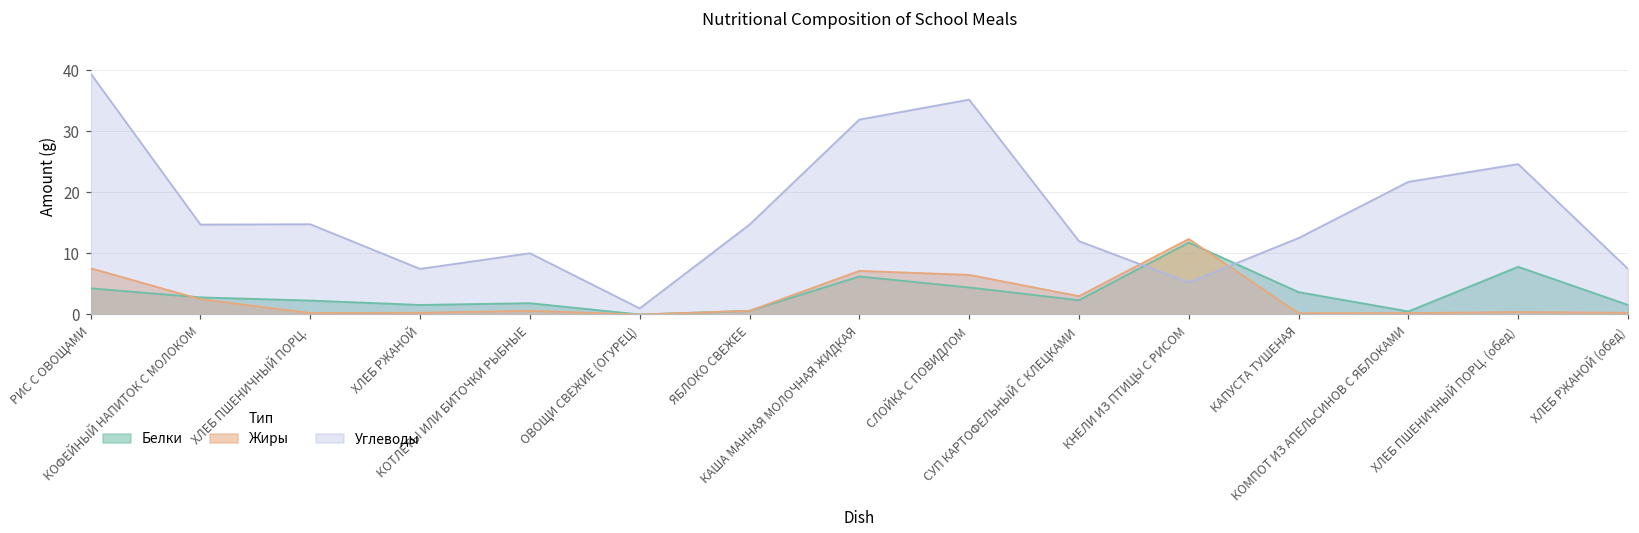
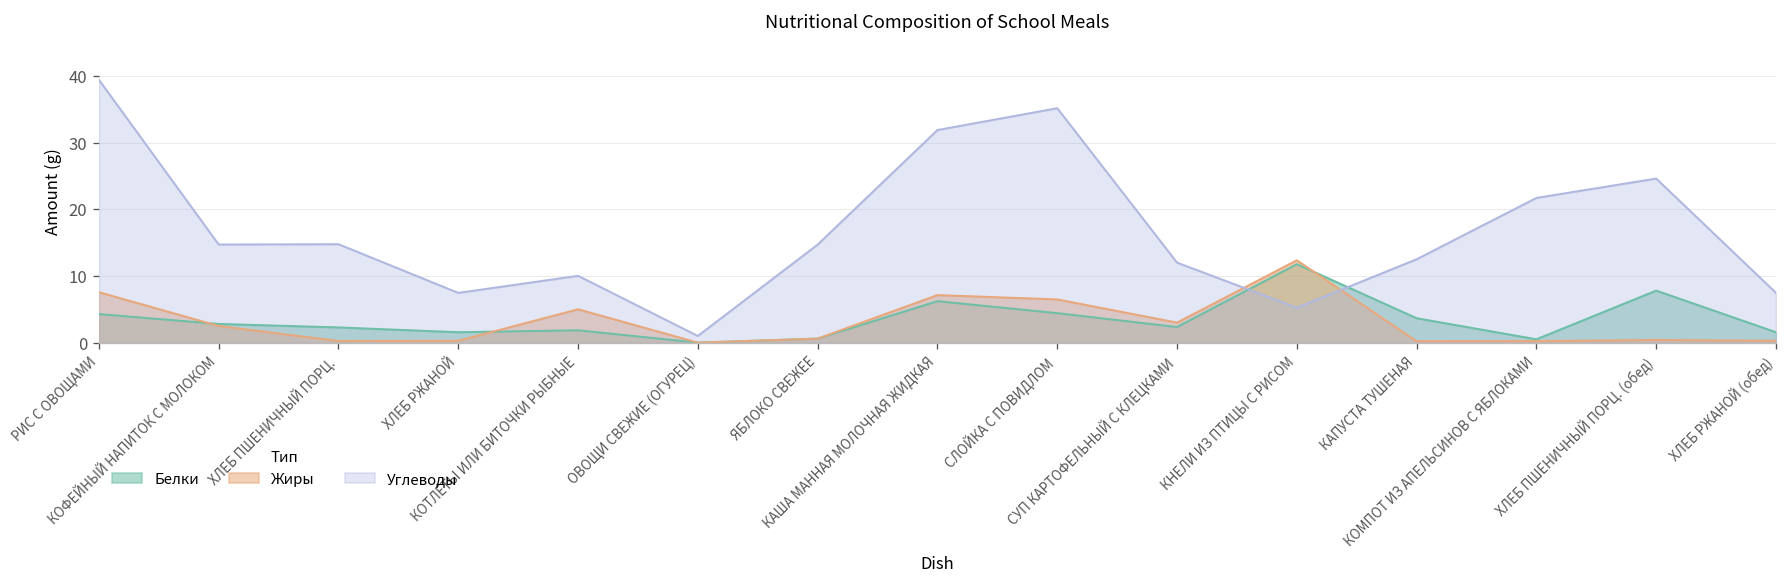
  {
    "Белки": {
      "РИС С ОВОЩАМИ": 4,
      "ХЛЕБ ПШЕНИЧНЫЙ ПОРЦ.": 2,
      "ХЛЕБ РЖАНОЙ": 2,
      "КОТЛЕТЫ ИЛИ БИТОЧКИ РЫБНЫЕ": 2,
      "КАША МАННАЯ МОЛОЧНАЯ ЖИДКАЯ": 6,
      "СЛОЙКА С ПОВИДЛОМ": 4,
      "СУП КАРТОФЕЛЬНЫЙ С КЛЕЦКАМИ": 2,
      "КНЕЛИ ИЗ ПТИЦЫ С РИСОМ": 12,
      "КАПУСТА ТУШЕНАЯ": 4,
      "ХЛЕБ ПШЕНИЧНЫЙ ПОРЦ. (обед)": 8,
      "ХЛЕБ РЖАНОЙ (обед)": 2
    },
    "Жиры": {
      "РИС С ОВОЩАМИ": 8,
      "ХЛЕБ ПШЕНИЧНЫЙ ПОРЦ.": 0,
      "ХЛЕБ РЖАНОЙ": 0,
-     "КОТЛЕТЫ ИЛИ БИТОЧКИ РЫБНЫЕ": 1,
+     "КОТЛЕТЫ ИЛИ БИТОЧКИ РЫБНЫЕ": 5,
      "КАША МАННАЯ МОЛОЧНАЯ ЖИДКАЯ": 7,
      "СЛОЙКА С ПОВИДЛОМ": 6,
      "СУП КАРТОФЕЛЬНЫЙ С КЛЕЦКАМИ": 3,
      "КНЕЛИ ИЗ ПТИЦЫ С РИСОМ": 12,
      "КАПУСТА ТУШЕНАЯ": 0,
      "ХЛЕБ ПШЕНИЧНЫЙ ПОРЦ. (обед)": 0,
      "ХЛЕБ РЖАНОЙ (обед)": 0
    },
    "Углеводы": {
      "РИС С ОВОЩАМИ": 39,
      "КОФЕЙНЫЙ НАПИТОК С МОЛОКОМ": 15,
      "ХЛЕБ ПШЕНИЧНЫЙ ПОРЦ.": 15,
      "ХЛЕБ РЖАНОЙ": 7,
      "КОТЛЕТЫ ИЛИ БИТОЧКИ РЫБНЫЕ": 10,
      "ОВОЩИ СВЕЖИЕ (ОГУРЕЦ)": 1,
      "ЯБЛОКО СВЕЖЕЕ": 15,
      "КАША МАННАЯ МОЛОЧНАЯ ЖИДКАЯ": 32,
      "СЛОЙКА С ПОВИДЛОМ": 35,
      "СУП КАРТОФЕЛЬНЫЙ С КЛЕЦКАМИ": 12,
      "КНЕЛИ ИЗ ПТИЦЫ С РИСОМ": 5,
      "КАПУСТА ТУШЕНАЯ": 13,
      "КОМПОТ ИЗ АПЕЛЬСИНОВ С ЯБЛОКАМИ": 22,
      "ХЛЕБ ПШЕНИЧНЫЙ ПОРЦ. (обед)": 25,
      "ХЛЕБ РЖАНОЙ (обед)": 7
    }
  }
